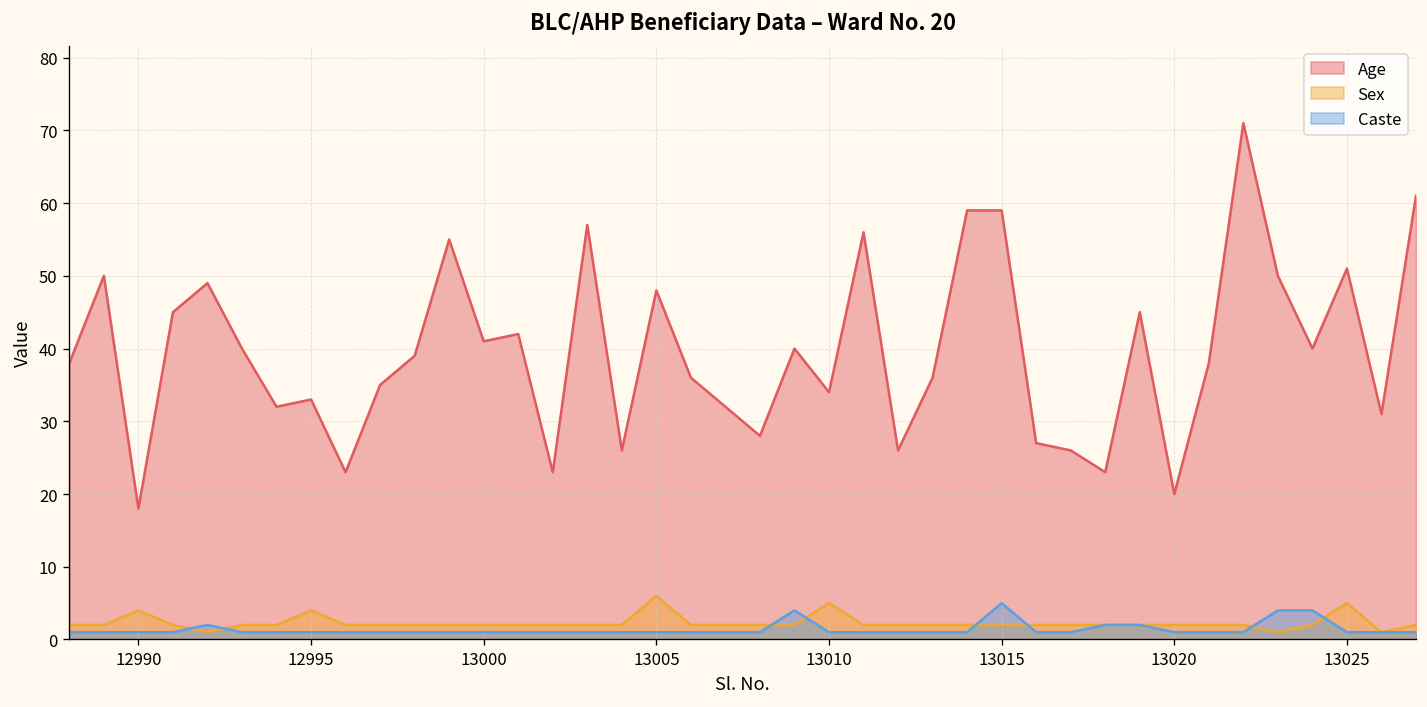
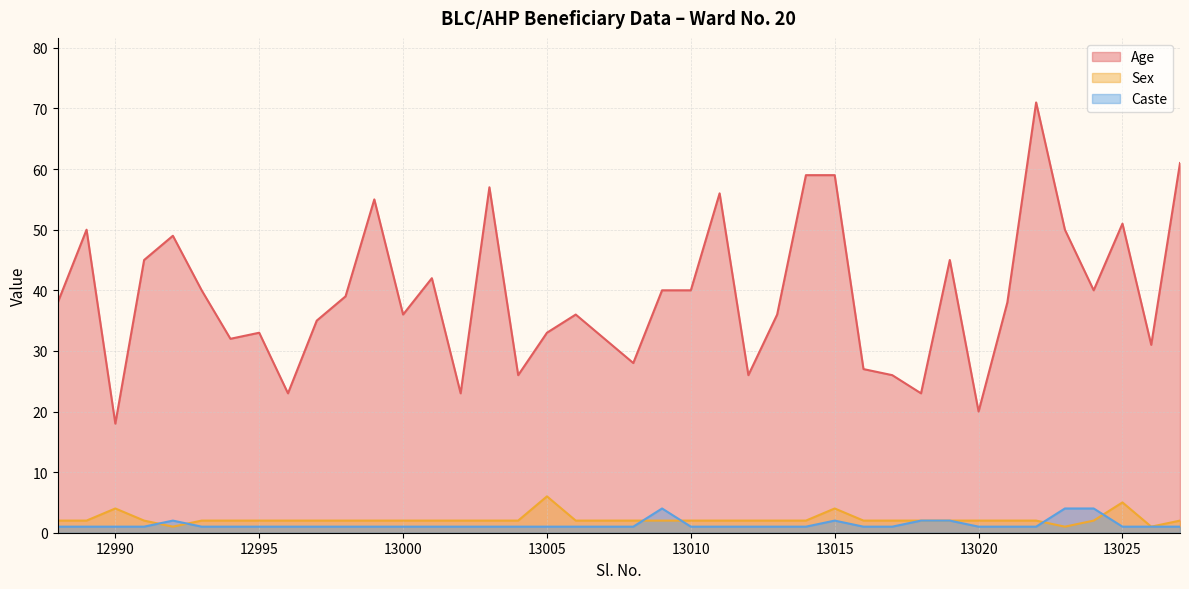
  {
    "Age": {
      "12990": 18,
      "12995": 33,
-     "13000": 41,
-     "13005": 48,
-     "13010": 34,
+     "13000": 36,
+     "13005": 33,
+     "13010": 40,
      "13015": 59,
      "13020": 20,
      "13025": 51
    },
    "Sex": {
      "12990": 4,
-     "12995": 4,
+     "12995": 2,
      "13000": 2,
      "13005": 6,
-     "13010": 5,
-     "13015": 2,
+     "13010": 2,
+     "13015": 4,
      "13020": 2,
      "13025": 5
    },
    "Caste": {
      "12990": 1,
      "12995": 1,
      "13000": 1,
      "13005": 1,
      "13010": 1,
-     "13015": 5,
+     "13015": 2,
      "13020": 1,
      "13025": 1
    }
  }
